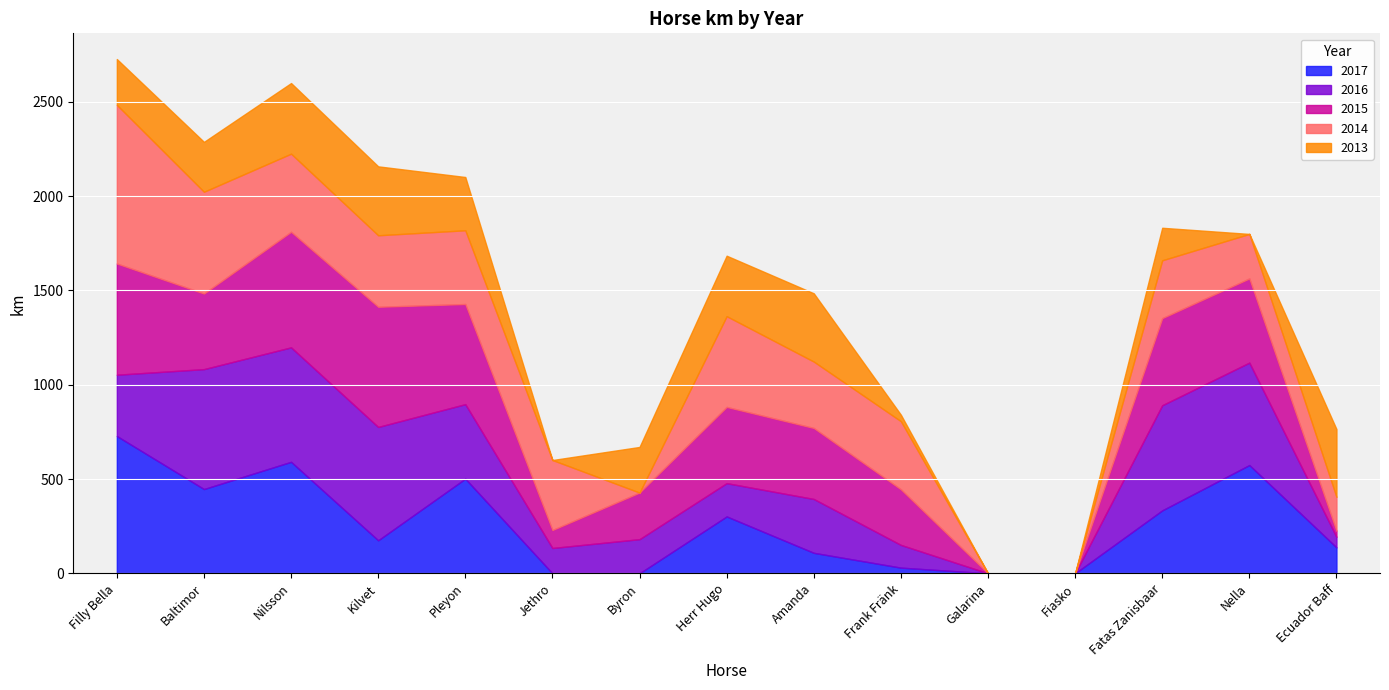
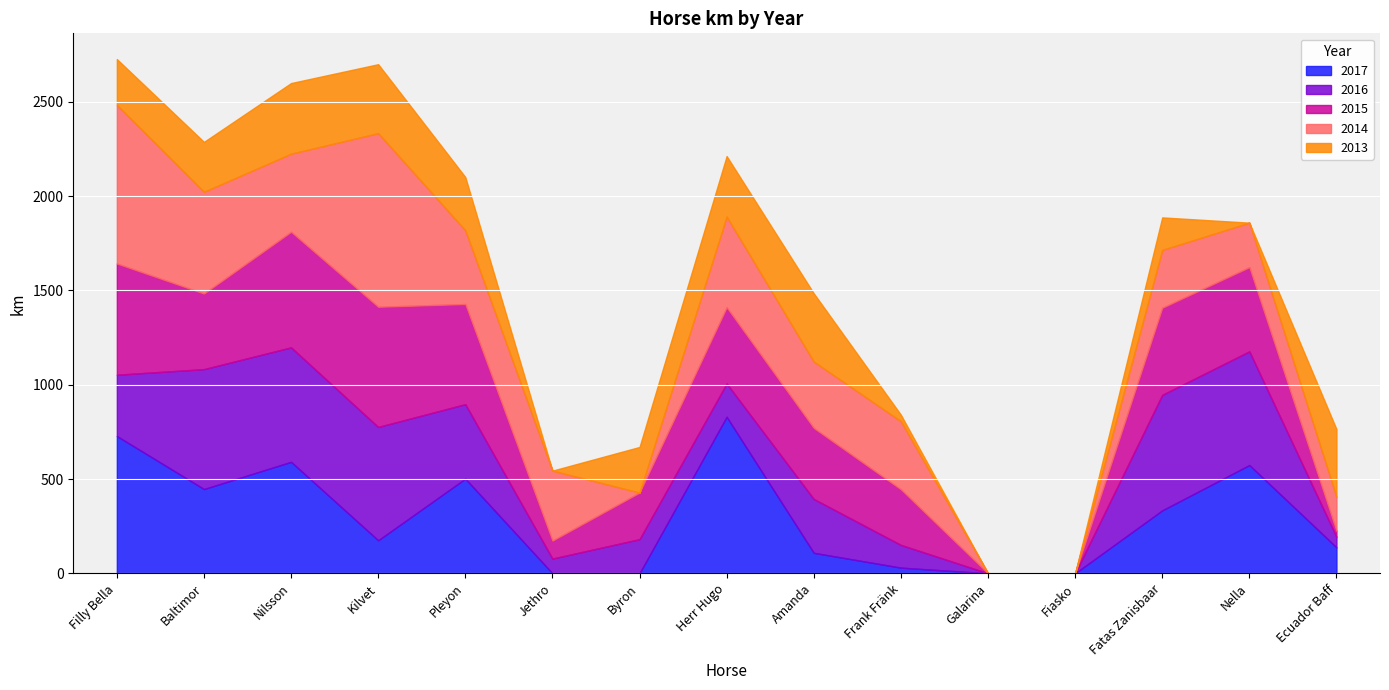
  {
    "2017": {
      "Filly Bella": 730,
      "Baltimor": 450,
      "Nilsson": 590,
      "Kilvet": 180,
      "Pleyon": 500,
      "Jethro": 0,
      "Byron": 0,
-     "Herr Hugo": 300,
+     "Herr Hugo": 830,
      "Amanda": 110,
      "Frank Fränk": 30,
      "Fatas Zanisbaar": 330,
      "Nella": 570,
      "Ecuador Baff": 140
    },
    "2016": {
      "Filly Bella": 330,
      "Baltimor": 640,
      "Nilsson": 610,
      "Kilvet": 600,
      "Pleyon": 400,
-     "Jethro": 130,
+     "Jethro": 80,
      "Byron": 180,
      "Herr Hugo": 180,
      "Amanda": 290,
      "Frank Fränk": 120,
-     "Fatas Zanisbaar": 560,
-     "Nella": 540,
+     "Fatas Zanisbaar": 610,
+     "Nella": 600,
      "Ecuador Baff": 60
    },
    "2015": {
      "Filly Bella": 590,
      "Baltimor": 400,
      "Nilsson": 610,
      "Kilvet": 640,
      "Pleyon": 530,
      "Jethro": 100,
      "Herr Hugo": 400,
      "Amanda": 380,
      "Frank Fränk": 300,
      "Fatas Zanisbaar": 460,
      "Nella": 450,
      "Ecuador Baff": 30
    },
    "2014": {
      "Filly Bella": 840,
      "Baltimor": 540,
      "Nilsson": 410,
-     "Kilvet": 380,
+     "Kilvet": 920,
      "Pleyon": 390,
      "Herr Hugo": 480,
      "Amanda": 350,
      "Frank Fränk": 360,
      "Fatas Zanisbaar": 310,
      "Ecuador Baff": 180
    },
    "2013": {
      "Filly Bella": 240,
      "Baltimor": 260,
      "Nilsson": 370,
      "Kilvet": 370,
      "Pleyon": 280,
      "Byron": 240,
      "Herr Hugo": 320,
      "Amanda": 360,
      "Frank Fränk": 30,
      "Fatas Zanisbaar": 170,
      "Ecuador Baff": 360
    }
  }
